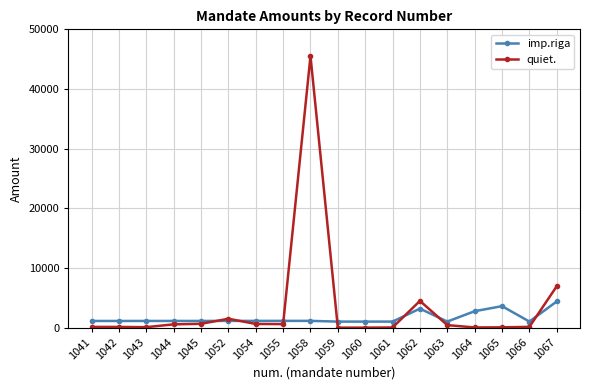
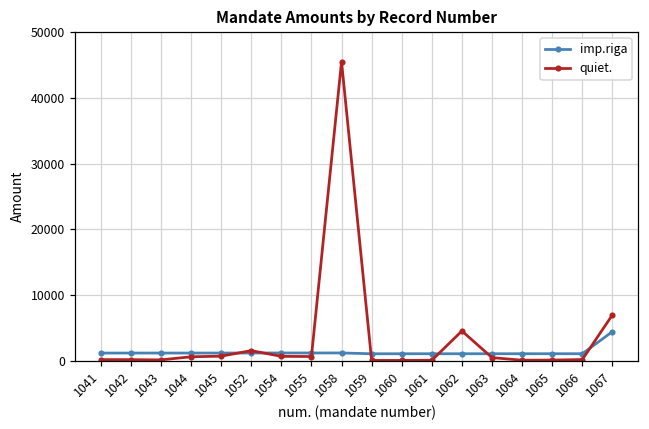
  {
    "imp.riga": {
      "1041": 1000,
      "1042": 1000,
      "1043": 1000,
      "1044": 1000,
      "1045": 1000,
      "1054": 1000,
      "1055": 1000,
      "1058": 1000,
      "1059": 1000,
      "1060": 1000,
      "1061": 1000,
-     "1062": 3000,
+     "1062": 1000,
      "1063": 1000,
-     "1064": 3000,
-     "1065": 4000,
+     "1064": 1000,
+     "1065": 1000,
      "1066": 1000,
      "1067": 4000
    },
    "quiet.": {
      "1041": 0,
      "1042": 0,
      "1043": 0,
      "1044": 1000,
      "1045": 1000,
      "1054": 1000,
      "1055": 1000,
      "1058": 46000,
      "1059": 0,
      "1060": 0,
      "1061": 0,
      "1062": 5000,
      "1063": 0,
      "1064": 0,
      "1065": 0,
      "1066": 0,
      "1067": 7000
    }
  }
